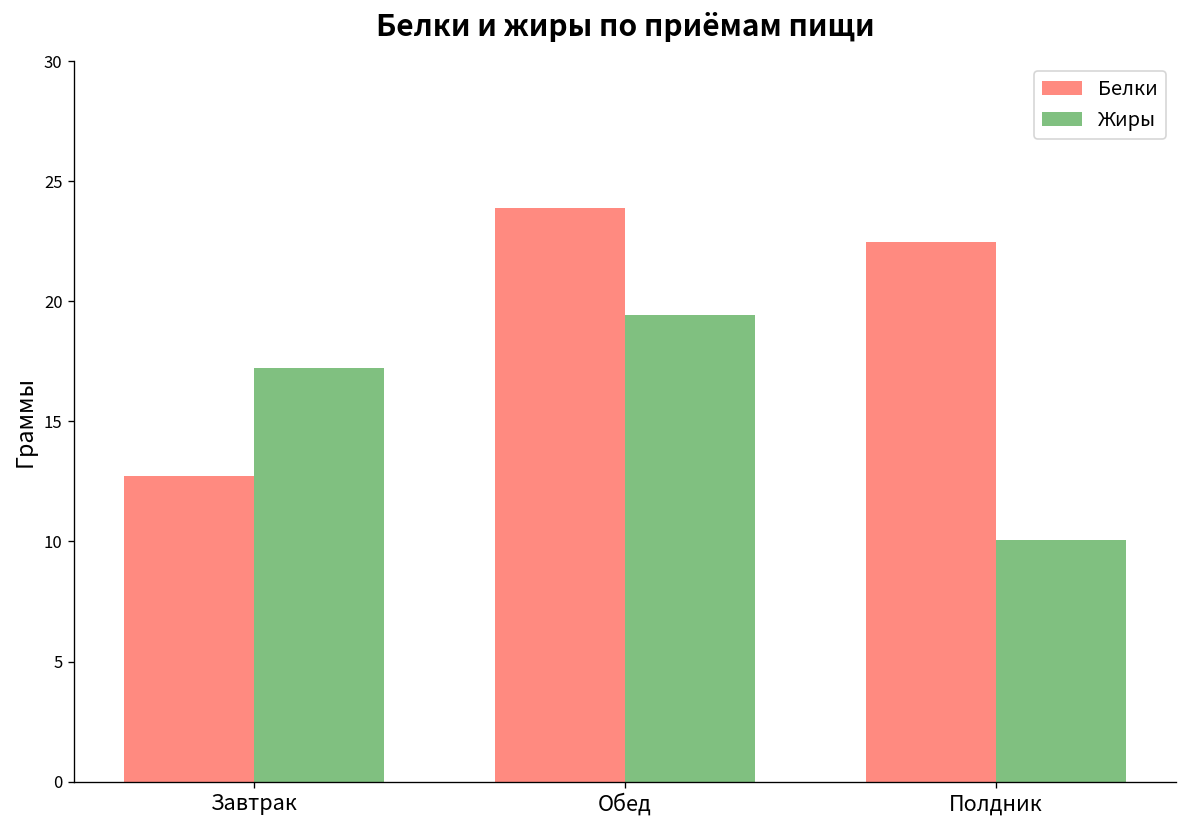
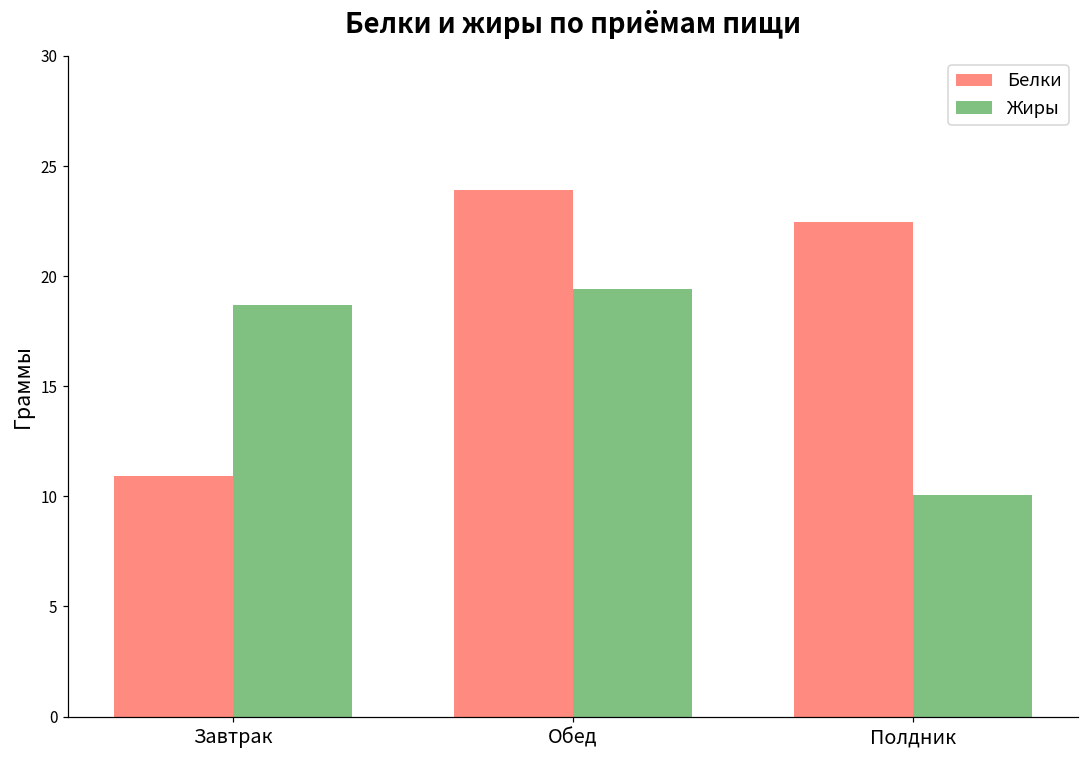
  {
    "Белки": {
-     "Завтрак": 12.7,
+     "Завтрак": 10.9,
      "Обед": 23.9,
      "Полдник": 22.5
    },
    "Жиры": {
-     "Завтрак": 17.2,
+     "Завтрак": 18.7,
      "Обед": 19.4,
      "Полдник": 10.0
    }
  }
